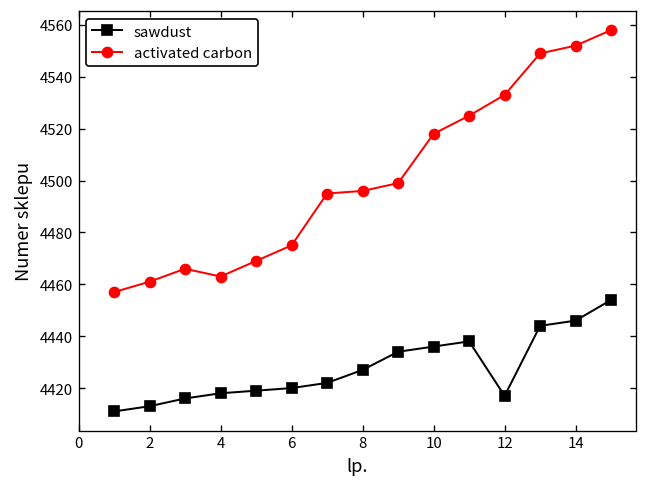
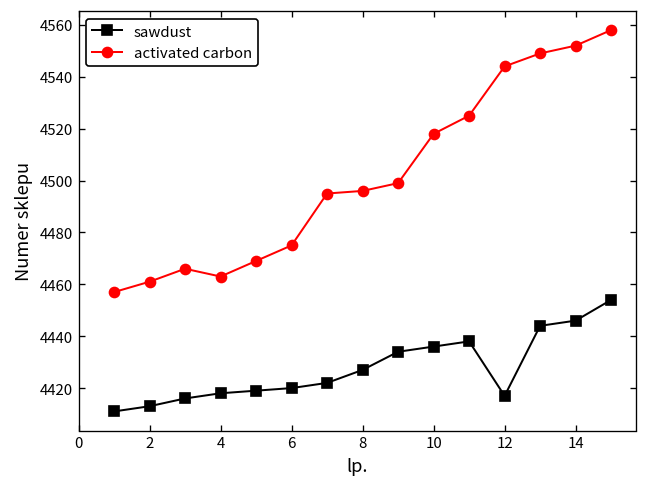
  {
    "sawdust": {
      "2": 4413,
      "4": 4418,
      "6": 4420,
      "8": 4427,
      "10": 4436,
      "12": 4417,
      "14": 4446
    },
    "activated carbon": {
      "2": 4461,
      "4": 4463,
      "6": 4475,
      "8": 4496,
      "10": 4518,
-     "12": 4533,
+     "12": 4544,
      "14": 4552
    }
  }
